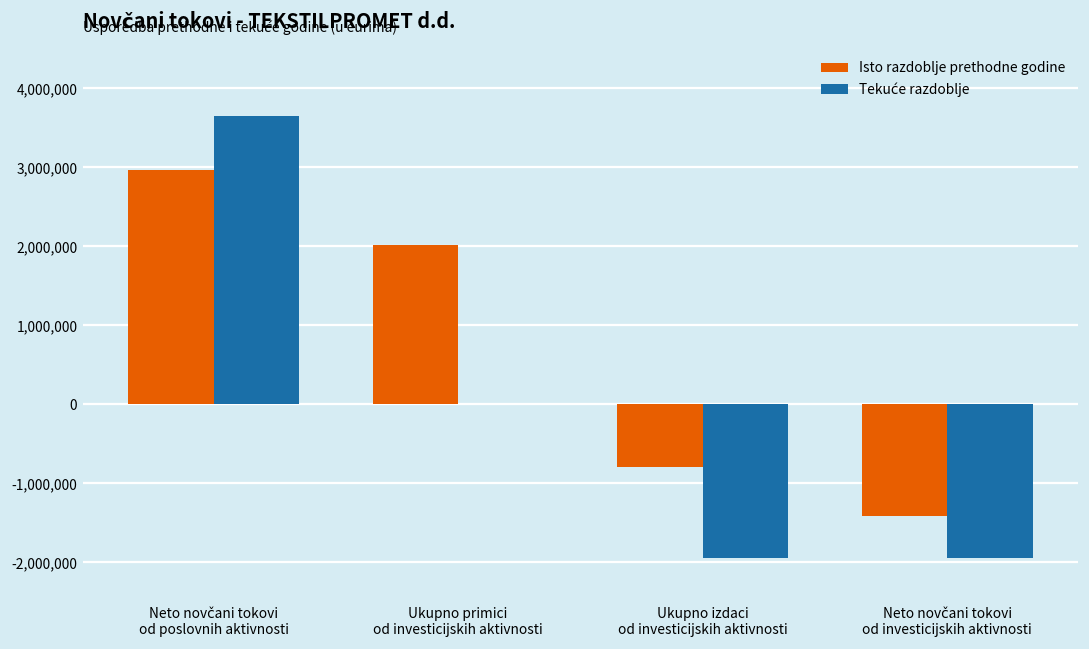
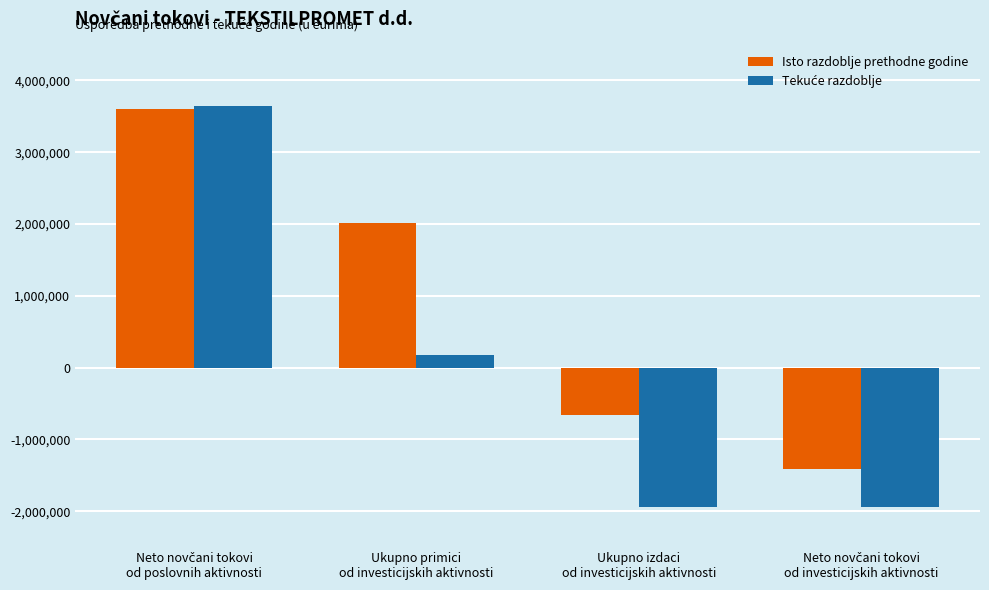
  {
    "Isto razdoblje prethodne godine": {
-     "Neto novčani tokovi od poslovnih aktivnosti": "3,000,000",
+     "Neto novčani tokovi od poslovnih aktivnosti": "3,600,000",
      "Ukupno primici od investicijskih aktivnosti": "2,000,000",
-     "Ukupno izdaci od investicijskih aktivnosti": "-800,000",
+     "Ukupno izdaci od investicijskih aktivnosti": "-700,000",
      "Neto novčani tokovi od investicijskih aktivnosti": "-1,400,000"
    },
    "Tekuće razdoblje": {
      "Neto novčani tokovi od poslovnih aktivnosti": "3,600,000",
-     "Ukupno primici od investicijskih aktivnosti": "0",
+     "Ukupno primici od investicijskih aktivnosti": "200,000",
      "Ukupno izdaci od investicijskih aktivnosti": "-1,900,000",
      "Neto novčani tokovi od investicijskih aktivnosti": "-1,900,000"
    }
  }
